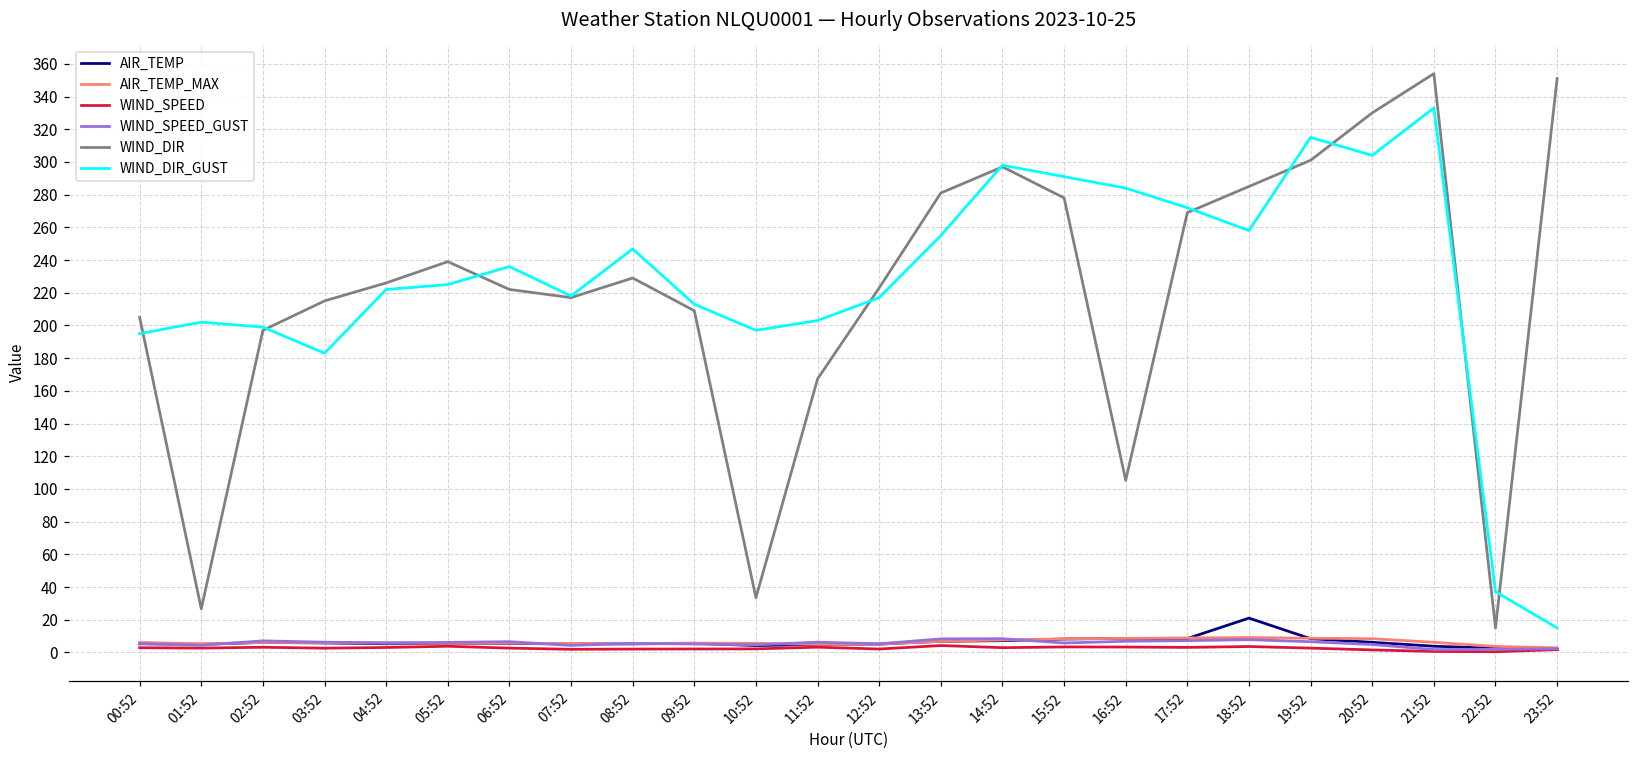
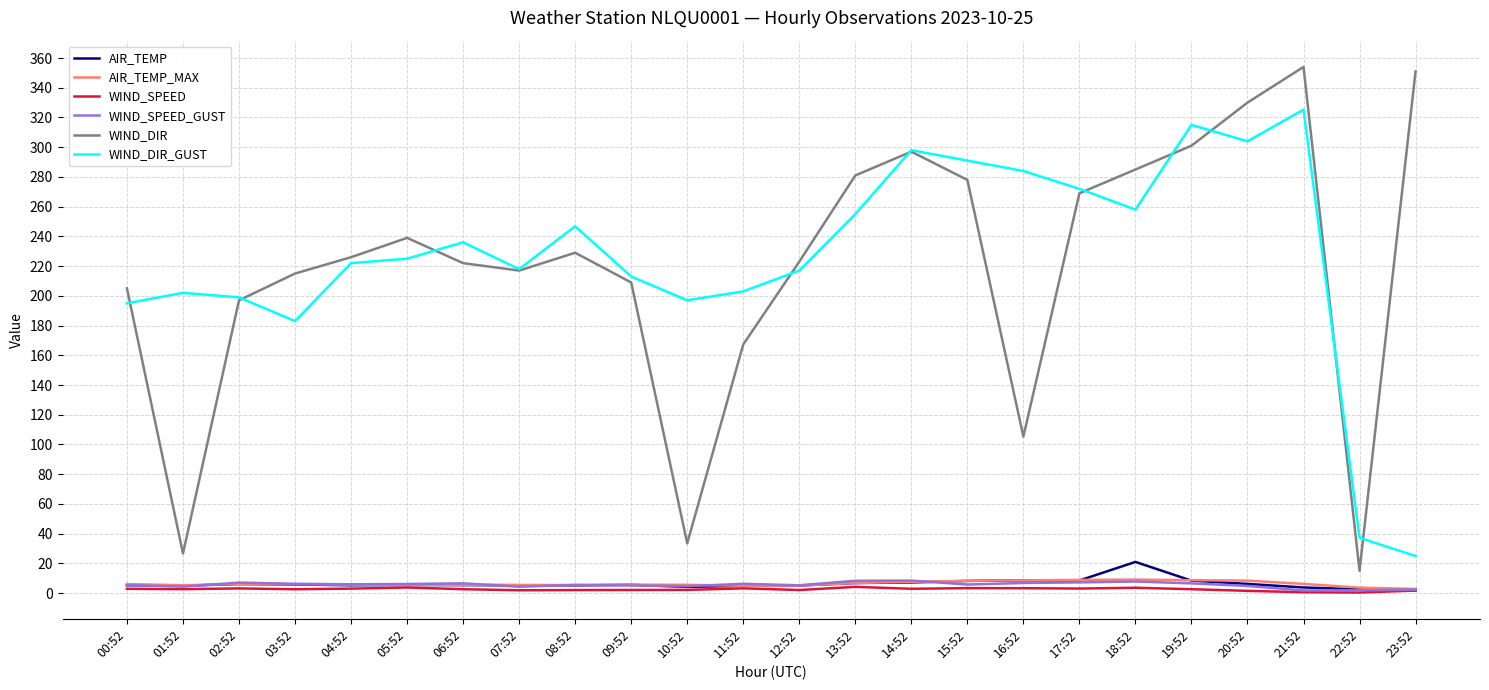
  {
    "AIR_TEMP": {
      "18:52": 21,
      "21:52": 4
    },
    "AIR_TEMP_MAX": {
      "20:52": 8,
      "21:52": 6
    },
    "WIND_SPEED": {
      "00:52": 3,
      "01:52": 3,
      "02:52": 3,
      "03:52": 3,
      "04:52": 3,
      "05:52": 4,
      "06:52": 3,
      "07:52": 2,
      "08:52": 2,
      "09:52": 2,
      "10:52": 2,
      "12:52": 2,
      "13:52": 4,
      "14:52": 3,
      "15:52": 3,
      "16:52": 3,
      "17:52": 3,
      "18:52": 4,
      "19:52": 3,
      "20:52": 2
    },
    "WIND_SPEED_GUST": {
      "15:52": 6,
      "16:52": 7,
      "19:52": 7
    },
    "WIND_DIR": {
      "00:52": 205,
      "01:52": 27,
      "02:52": 197,
      "03:52": 215,
      "04:52": 226,
      "05:52": 239,
      "06:52": 222,
      "08:52": 229,
      "09:52": 209,
      "10:52": 34,
      "11:52": 167,
      "12:52": 223,
      "13:52": 281,
      "15:52": 278,
      "16:52": 105,
      "17:52": 269,
      "18:52": 285,
      "19:52": 301,
      "20:52": 330,
      "21:52": 354,
      "22:52": 15,
      "23:52": 351
    },
    "WIND_DIR_GUST": {
      "00:52": 195,
      "01:52": 202,
      "02:52": 199,
      "03:52": 183,
      "04:52": 222,
      "05:52": 225,
      "06:52": 236,
      "08:52": 247,
      "09:52": 213,
      "10:52": 197,
      "11:52": 203,
      "12:52": 217,
      "13:52": 255,
      "15:52": 291,
      "16:52": 284,
      "17:52": 272,
      "18:52": 258,
      "19:52": 315,
      "20:52": 304,
-     "21:52": 333,
+     "21:52": 325,
      "22:52": 37,
-     "23:52": 15
+     "23:52": 25
    }
  }
